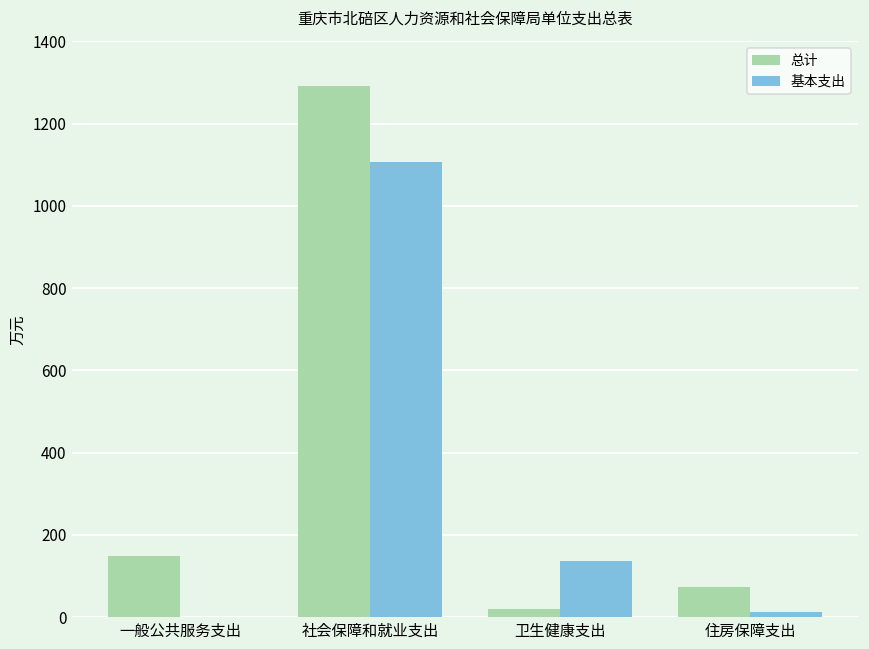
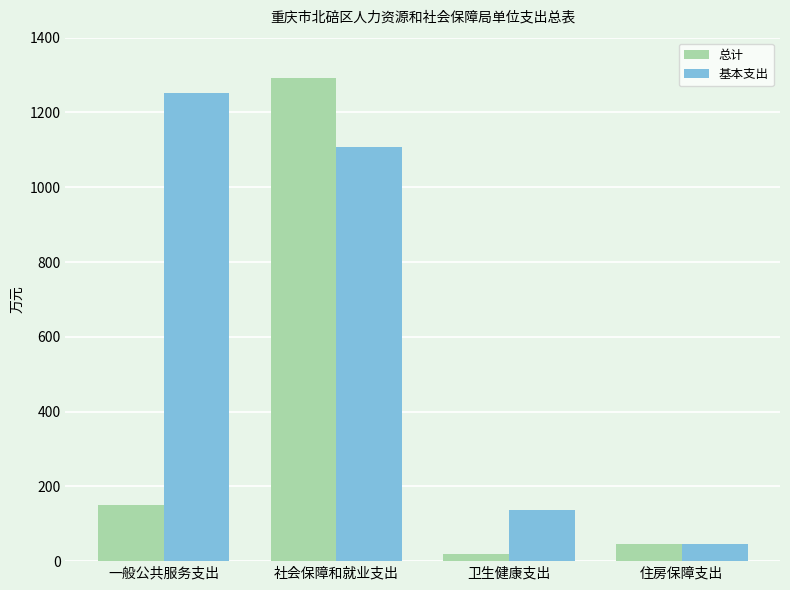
  {
    "总计": {
      "一般公共服务支出": 150,
      "社会保障和就业支出": 1290,
      "卫生健康支出": 20,
-     "住房保障支出": 70
+     "住房保障支出": 50
    },
    "基本支出": {
-     "一般公共服务支出": 0,
+     "一般公共服务支出": 1250,
      "社会保障和就业支出": 1110,
      "卫生健康支出": 140,
-     "住房保障支出": 10
+     "住房保障支出": 50
    }
  }
